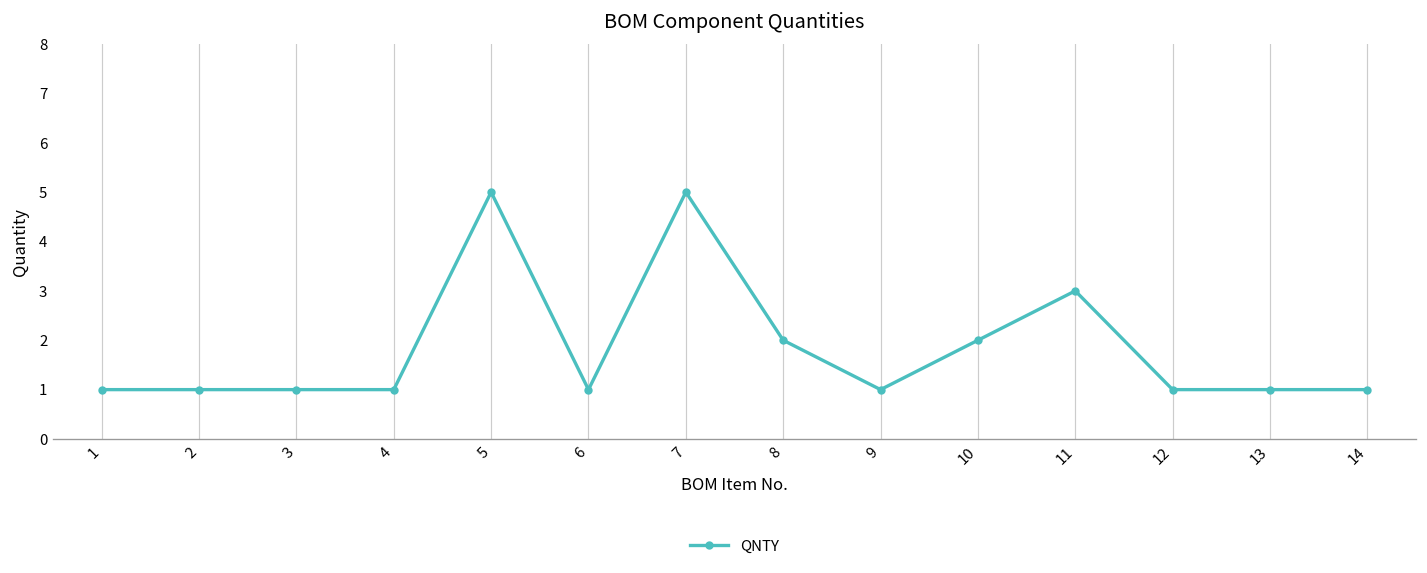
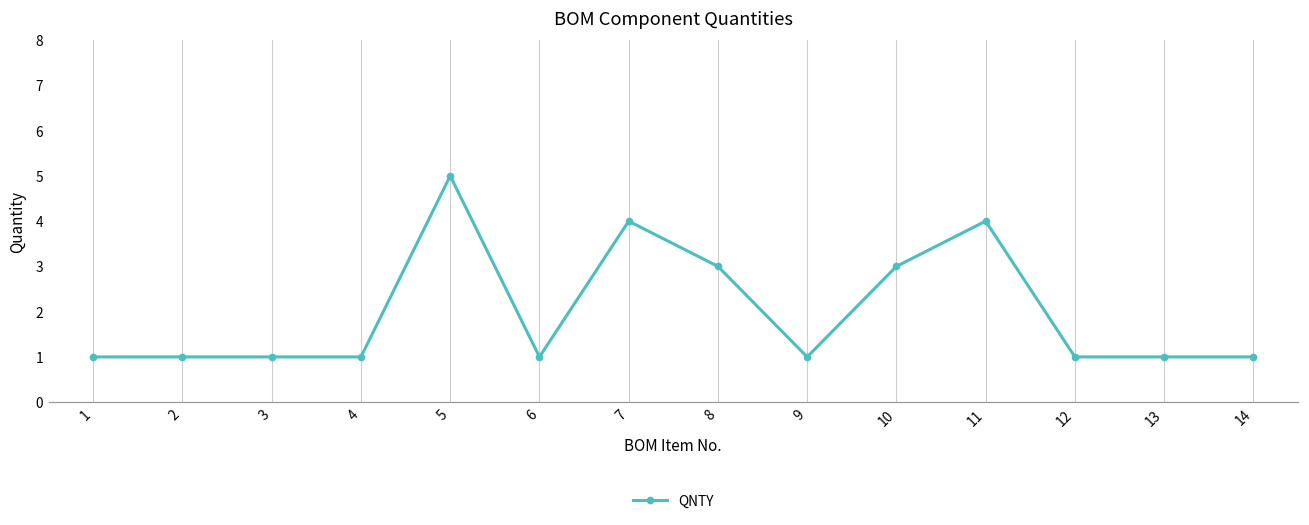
  {
    "1": 1,
    "2": 1,
    "3": 1,
    "4": 1,
    "5": 5,
    "6": 1,
-   "7": 5,
-   "8": 2,
+   "7": 4,
+   "8": 3,
    "9": 1,
-   "10": 2,
-   "11": 3,
+   "10": 3,
+   "11": 4,
    "12": 1,
    "13": 1,
    "14": 1
  }
